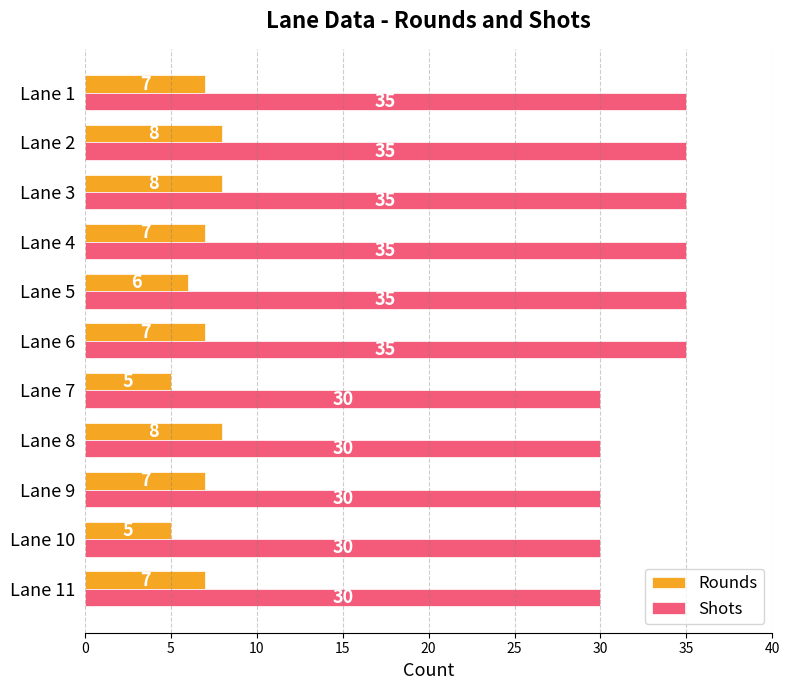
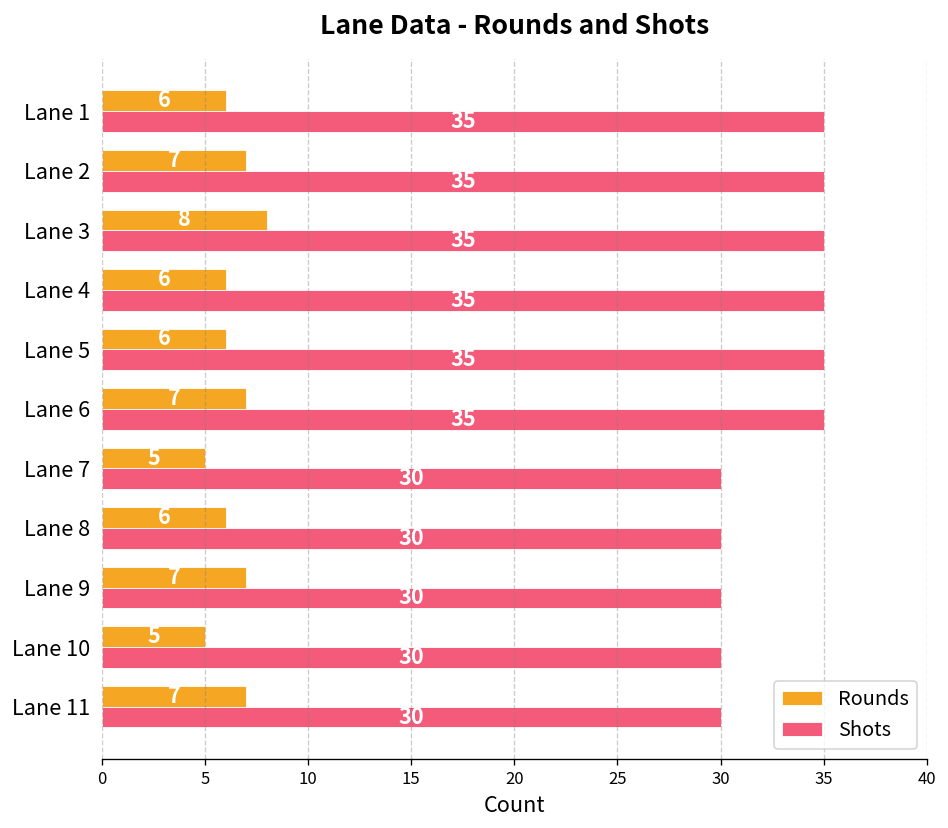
  {
    "Rounds": {
-     "Lane 1": 7,
-     "Lane 2": 8,
+     "Lane 1": 6,
+     "Lane 2": 7,
      "Lane 3": 8,
-     "Lane 4": 7,
+     "Lane 4": 6,
      "Lane 5": 6,
      "Lane 6": 7,
      "Lane 7": 5,
-     "Lane 8": 8,
+     "Lane 8": 6,
      "Lane 9": 7,
      "Lane 10": 5,
      "Lane 11": 7
    },
    "Shots": {
      "Lane 1": 35,
      "Lane 2": 35,
      "Lane 3": 35,
      "Lane 4": 35,
      "Lane 5": 35,
      "Lane 6": 35,
      "Lane 7": 30,
      "Lane 8": 30,
      "Lane 9": 30,
      "Lane 10": 30,
      "Lane 11": 30
    }
  }
